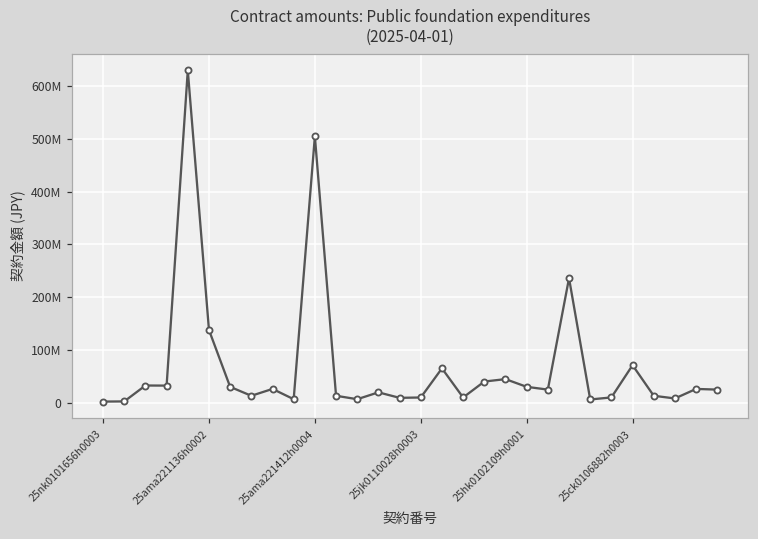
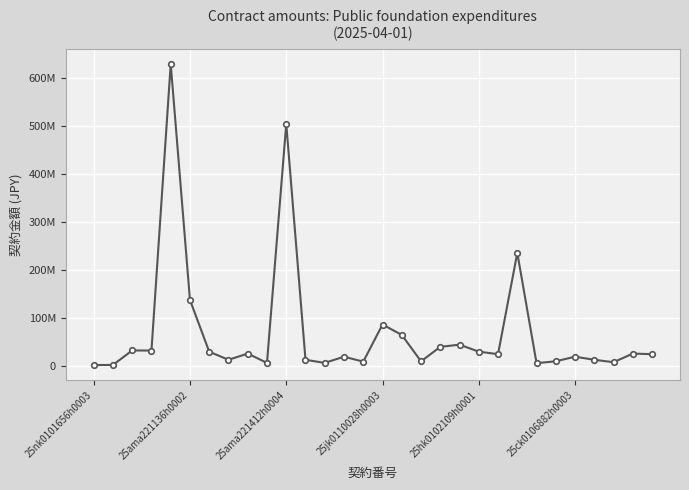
  {
    "25nk0101656h0003": 0,
    "25ama221136h0002": 140000000,
    "25ama221412h0004": 510000000,
-   "25jk0110028h0003": 10000000,
+   "25jk0110028h0003": 90000000,
    "25hk0102109h0001": 30000000,
-   "25ck0106882h0003": 70000000
+   "25ck0106882h0003": 20000000
  }
